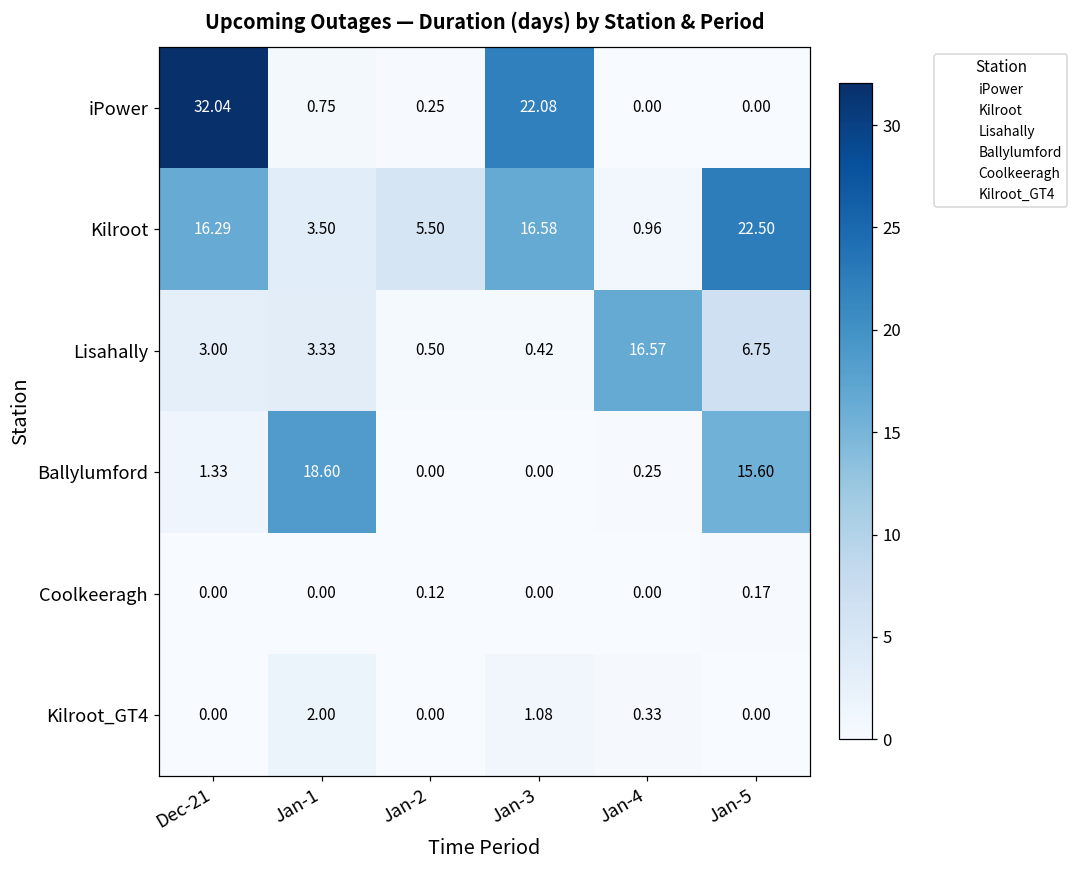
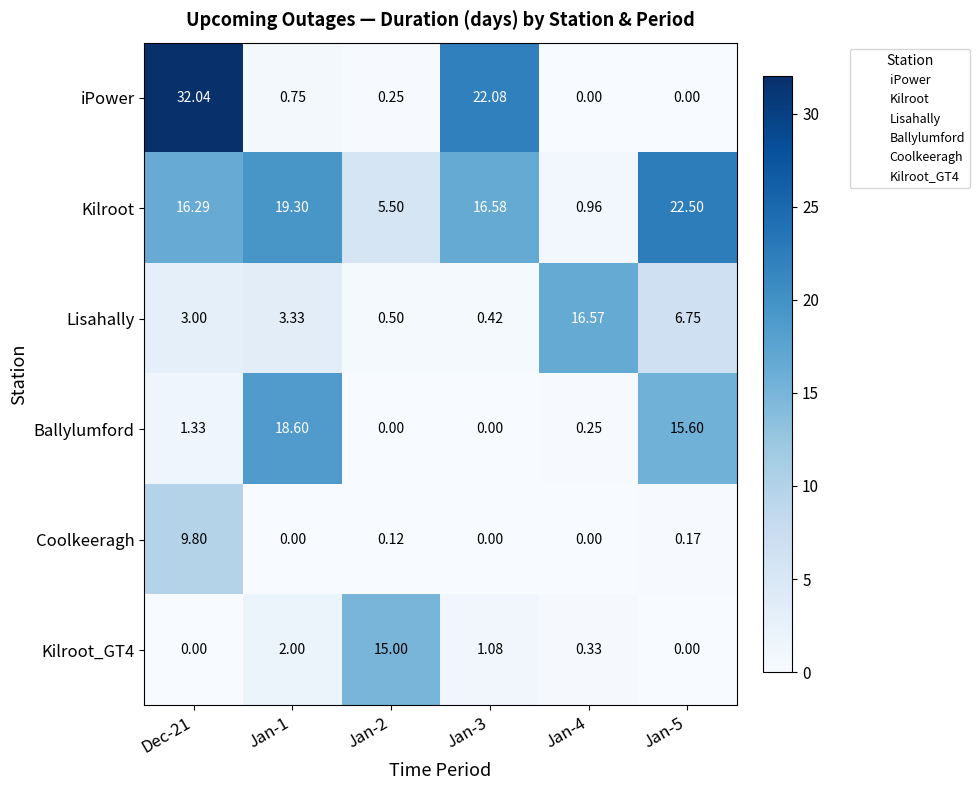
  {
    "iPower": {
      "Dec-21": 32.04,
      "Jan-1": 0.75,
      "Jan-2": 0.25,
      "Jan-3": 22.08,
      "Jan-4": 0.00,
      "Jan-5": 0.00
    },
    "Kilroot": {
      "Dec-21": 16.29,
-     "Jan-1": 3.50,
+     "Jan-1": 19.30,
      "Jan-2": 5.50,
      "Jan-3": 16.58,
      "Jan-4": 0.96,
      "Jan-5": 22.50
    },
    "Lisahally": {
      "Dec-21": 3.00,
      "Jan-1": 3.33,
      "Jan-2": 0.50,
      "Jan-3": 0.42,
      "Jan-4": 16.57,
      "Jan-5": 6.75
    },
    "Ballylumford": {
      "Dec-21": 1.33,
      "Jan-1": 18.60,
      "Jan-2": 0.00,
      "Jan-3": 0.00,
      "Jan-4": 0.25,
      "Jan-5": 15.60
    },
    "Coolkeeragh": {
-     "Dec-21": 0.00,
+     "Dec-21": 9.80,
      "Jan-1": 0.00,
      "Jan-2": 0.12,
      "Jan-3": 0.00,
      "Jan-4": 0.00,
      "Jan-5": 0.17
    },
    "Kilroot_GT4": {
      "Dec-21": 0.00,
      "Jan-1": 2.00,
-     "Jan-2": 0.00,
+     "Jan-2": 15.00,
      "Jan-3": 1.08,
      "Jan-4": 0.33,
      "Jan-5": 0.00
    }
  }
